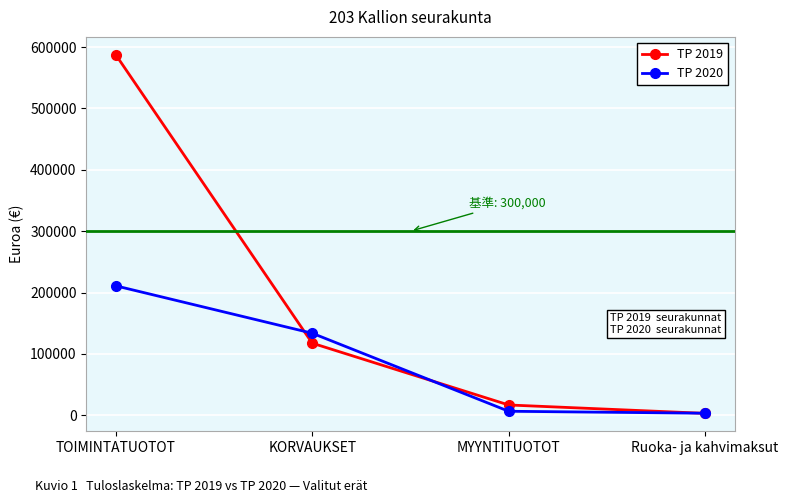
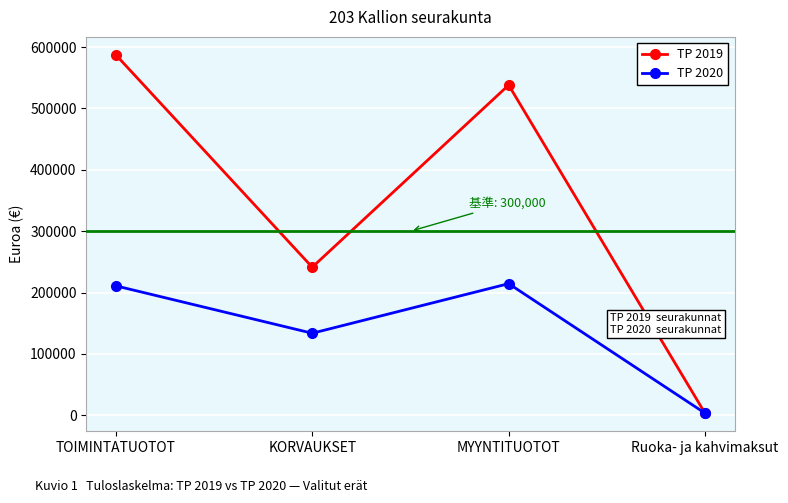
  {
    "TP 2019": {
      "TOIMINTATUOTOT": 590000,
-     "KORVAUKSET": 120000,
-     "MYYNTITUOTOT": 20000
+     "KORVAUKSET": 240000,
+     "MYYNTITUOTOT": 540000
    },
    "TP 2020": {
      "TOIMINTATUOTOT": 210000,
      "KORVAUKSET": 130000,
-     "MYYNTITUOTOT": 10000
+     "MYYNTITUOTOT": 210000
    }
  }
